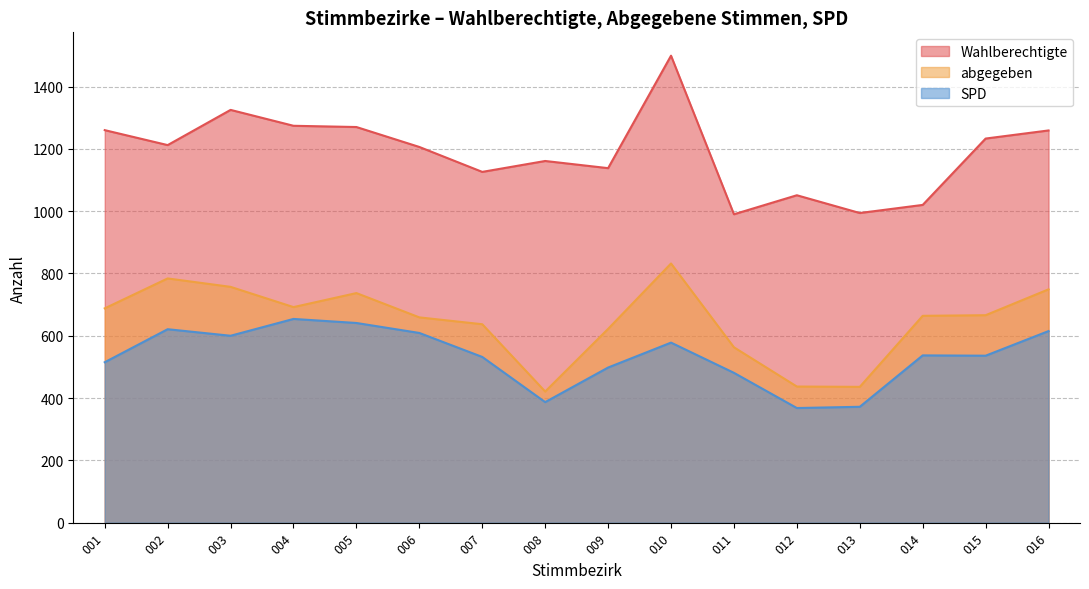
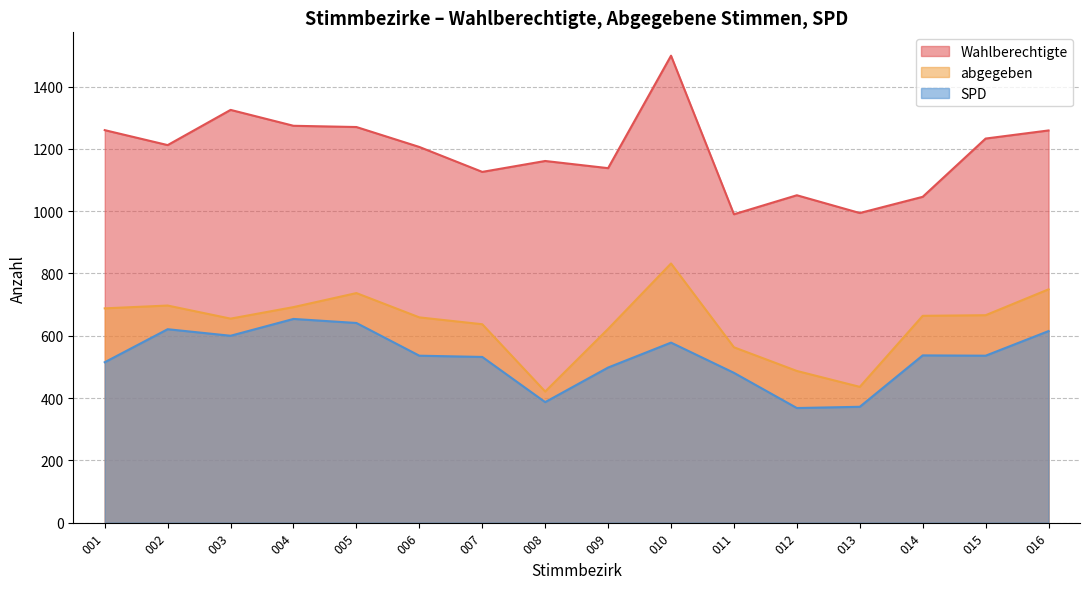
  {
    "Wahlberechtigte": {
      "001": 1260,
      "002": 1210,
      "003": 1330,
      "004": 1270,
      "005": 1270,
      "006": 1210,
      "007": 1130,
      "008": 1160,
      "009": 1140,
      "010": 1500,
      "011": 990,
      "012": 1050,
      "013": 990,
-     "014": 1020,
+     "014": 1050,
      "015": 1230,
      "016": 1260
    },
    "abgegeben": {
      "001": 690,
-     "002": 780,
-     "003": 760,
+     "002": 700,
+     "003": 660,
      "004": 690,
      "005": 740,
      "006": 660,
      "007": 640,
      "008": 420,
      "009": 620,
      "010": 830,
      "011": 560,
-     "012": 440,
+     "012": 490,
      "013": 440,
      "014": 660,
      "015": 670,
      "016": 750
    },
    "SPD": {
      "001": 520,
      "002": 620,
      "003": 600,
      "004": 650,
      "005": 640,
-     "006": 610,
+     "006": 540,
      "007": 530,
      "008": 390,
      "009": 500,
      "010": 580,
      "011": 480,
      "012": 370,
      "013": 370,
      "014": 540,
      "015": 540,
      "016": 620
    }
  }
